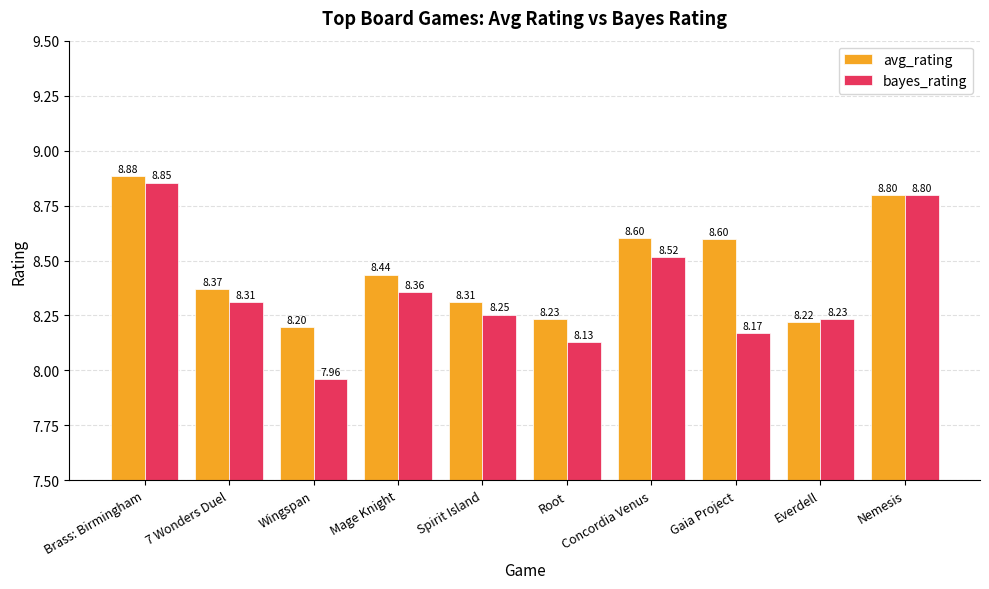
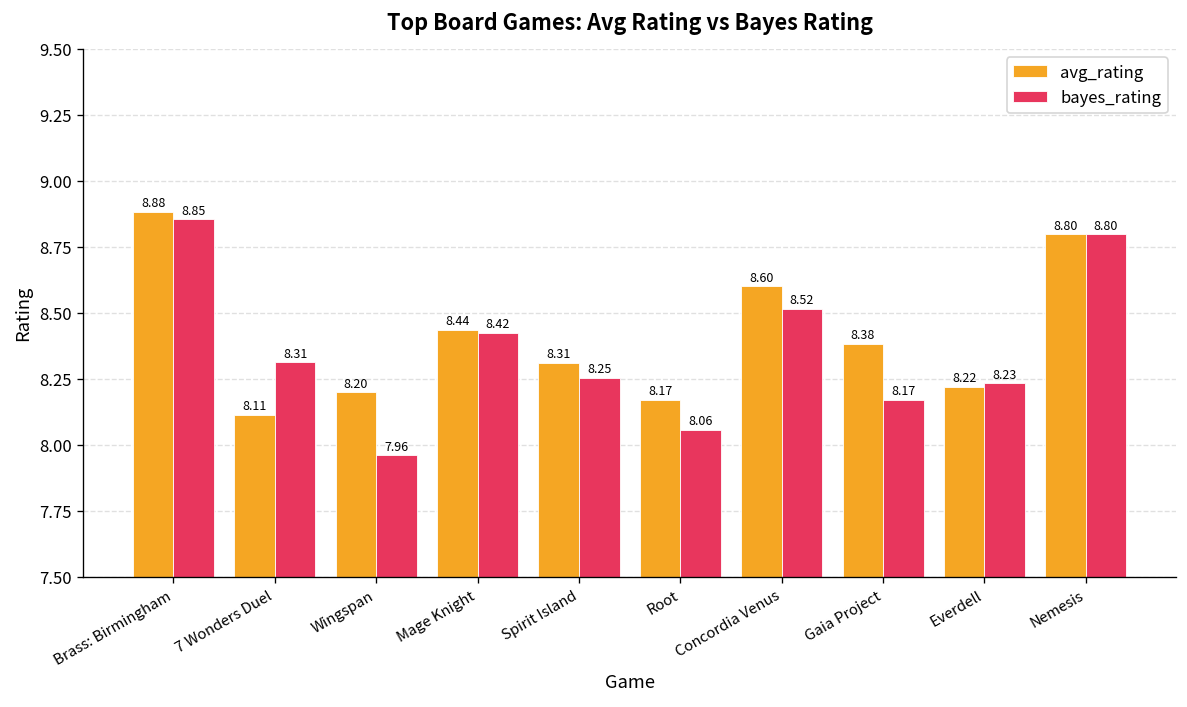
  {
    "avg_rating": {
      "Brass: Birmingham": 8.88,
-     "7 Wonders Duel": 8.37,
+     "7 Wonders Duel": 8.11,
      "Wingspan": 8.20,
      "Mage Knight": 8.44,
      "Spirit Island": 8.31,
-     "Root": 8.23,
+     "Root": 8.17,
      "Concordia Venus": 8.60,
-     "Gaia Project": 8.60,
+     "Gaia Project": 8.38,
      "Everdell": 8.22,
      "Nemesis": 8.80
    },
    "bayes_rating": {
      "Brass: Birmingham": 8.85,
      "7 Wonders Duel": 8.31,
      "Wingspan": 7.96,
-     "Mage Knight": 8.36,
+     "Mage Knight": 8.42,
      "Spirit Island": 8.25,
-     "Root": 8.13,
+     "Root": 8.06,
      "Concordia Venus": 8.52,
      "Gaia Project": 8.17,
      "Everdell": 8.23,
      "Nemesis": 8.80
    }
  }
